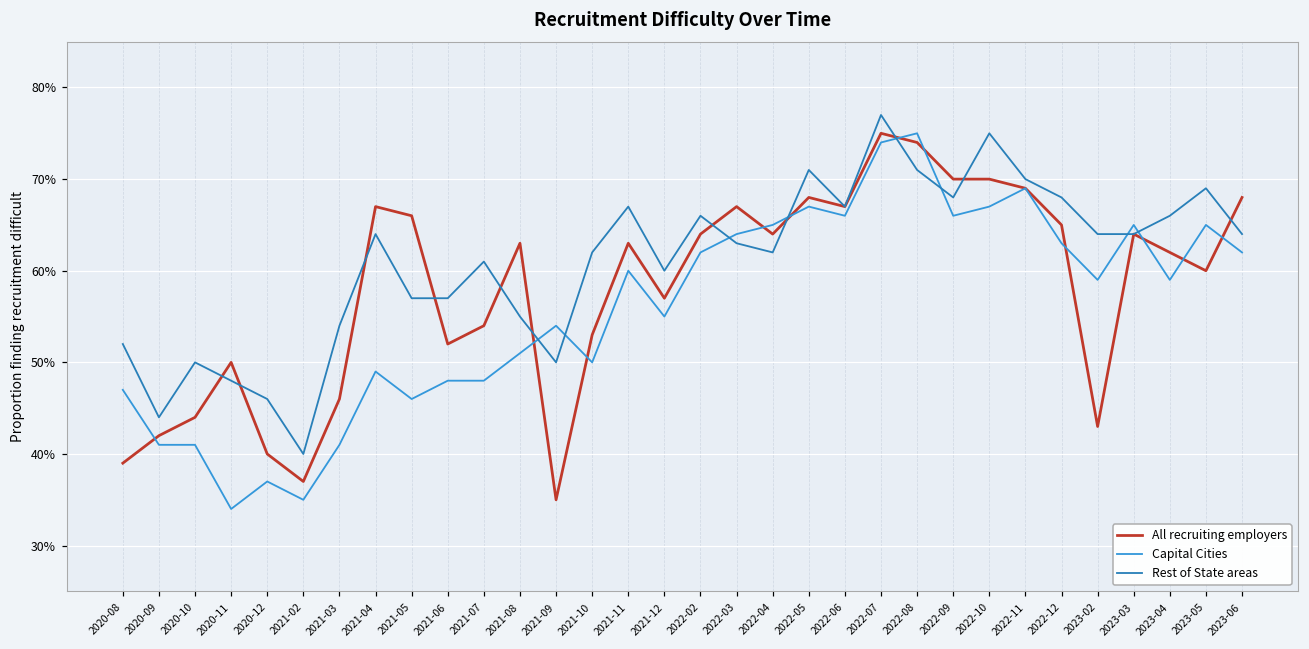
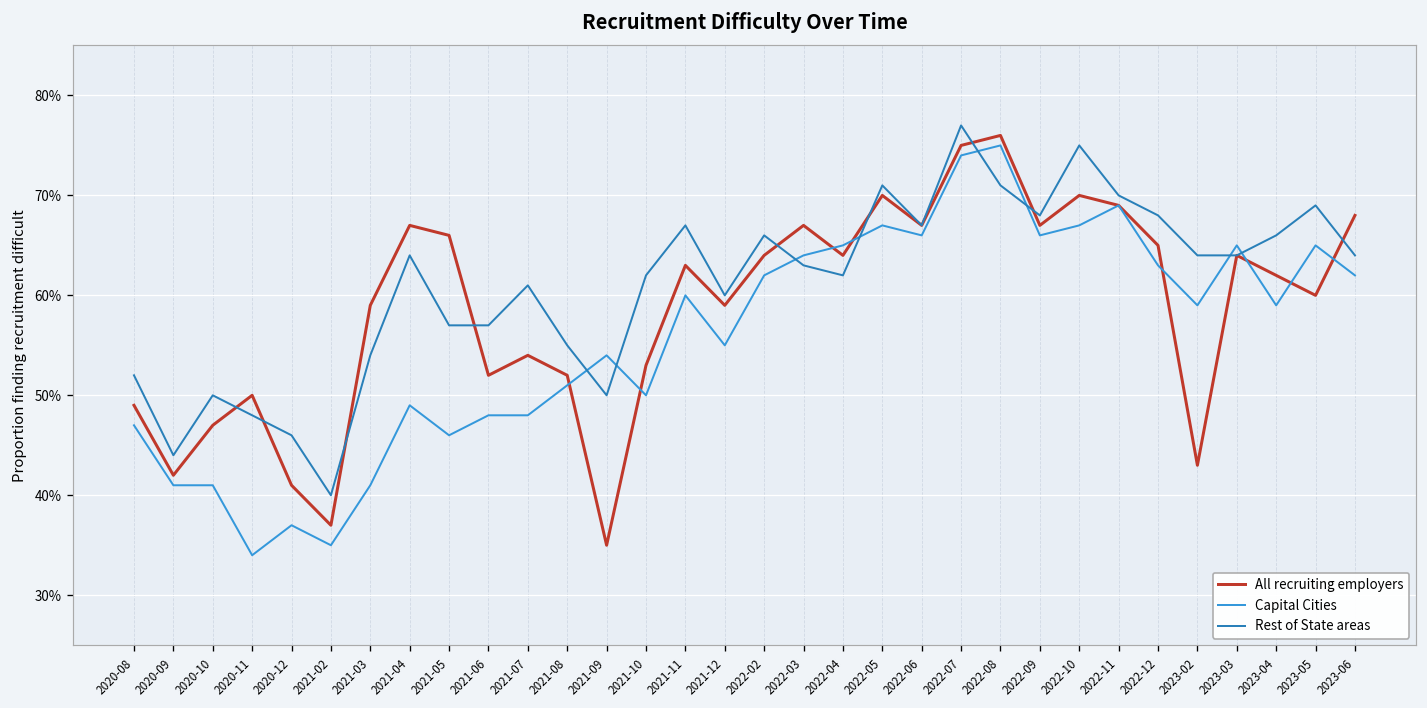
  {
    "All recruiting employers": {
-     "2020-08": "39%",
+     "2020-08": "49%",
      "2020-09": "42%",
-     "2020-10": "44%",
+     "2020-10": "47%",
      "2020-11": "50%",
-     "2020-12": "40%",
+     "2020-12": "41%",
      "2021-02": "37%",
-     "2021-03": "46%",
+     "2021-03": "59%",
      "2021-04": "67%",
      "2021-05": "66%",
      "2021-06": "52%",
      "2021-07": "54%",
-     "2021-08": "63%",
+     "2021-08": "52%",
      "2021-09": "35%",
      "2021-10": "53%",
      "2021-11": "63%",
-     "2021-12": "57%",
+     "2021-12": "59%",
      "2022-02": "64%",
      "2022-03": "67%",
      "2022-04": "64%",
-     "2022-05": "68%",
+     "2022-05": "70%",
      "2022-07": "75%",
-     "2022-08": "74%",
-     "2022-09": "70%",
+     "2022-08": "76%",
+     "2022-09": "67%",
      "2022-10": "70%",
      "2022-12": "65%",
      "2023-02": "43%",
      "2023-04": "62%",
      "2023-05": "60%",
      "2023-06": "68%"
    }
  }
